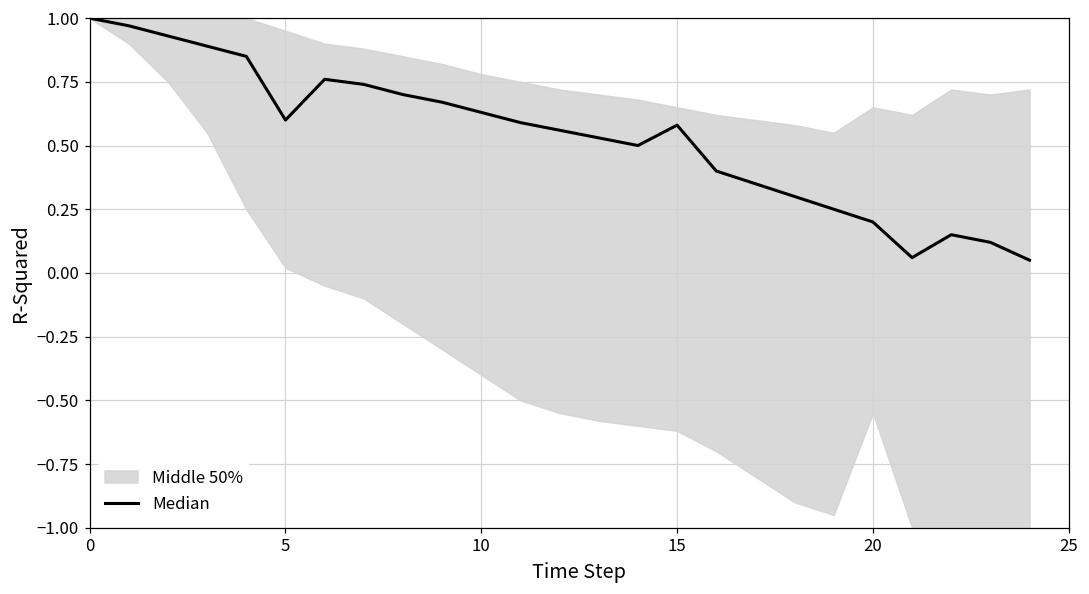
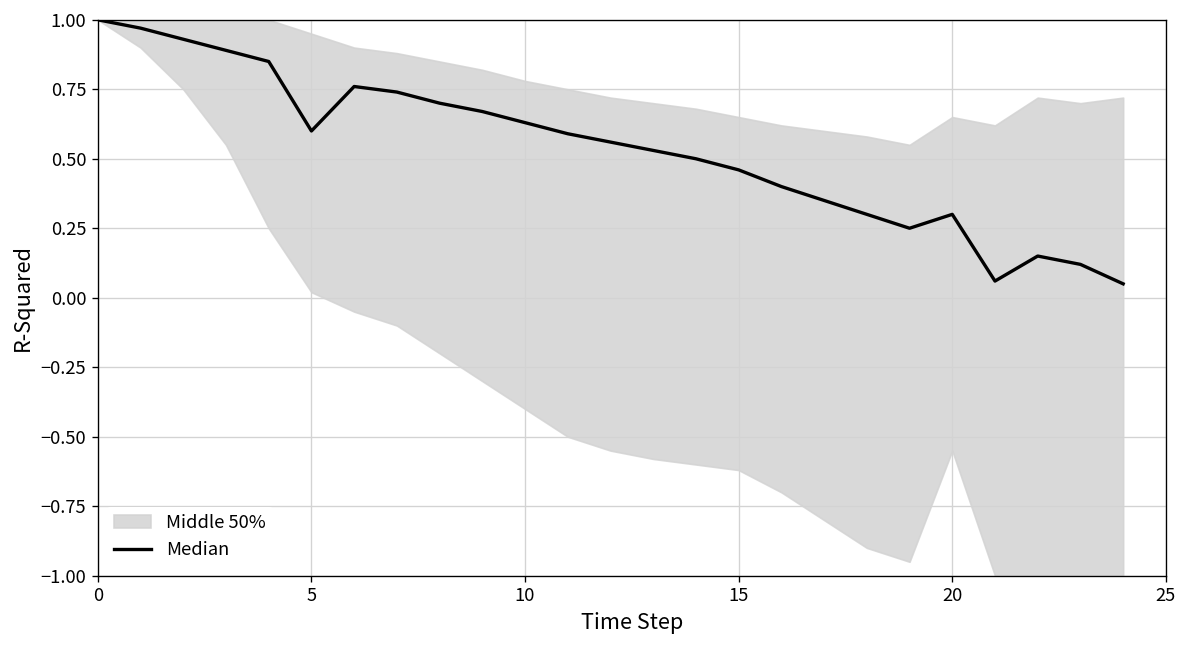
  {
    "Median": {
      "5": 0.60,
      "10": 0.63,
-     "15": 0.58,
-     "20": 0.2
+     "15": 0.46,
+     "20": 0.3
    }
  }
